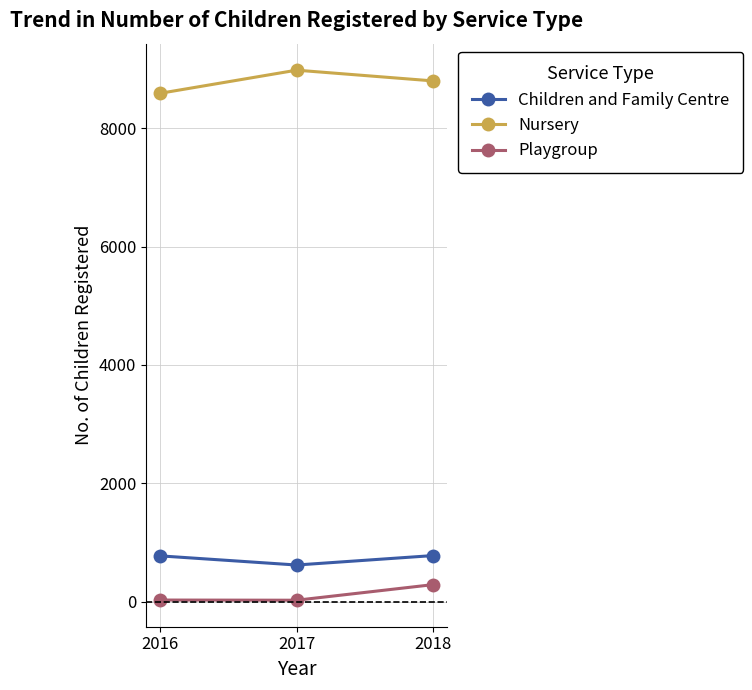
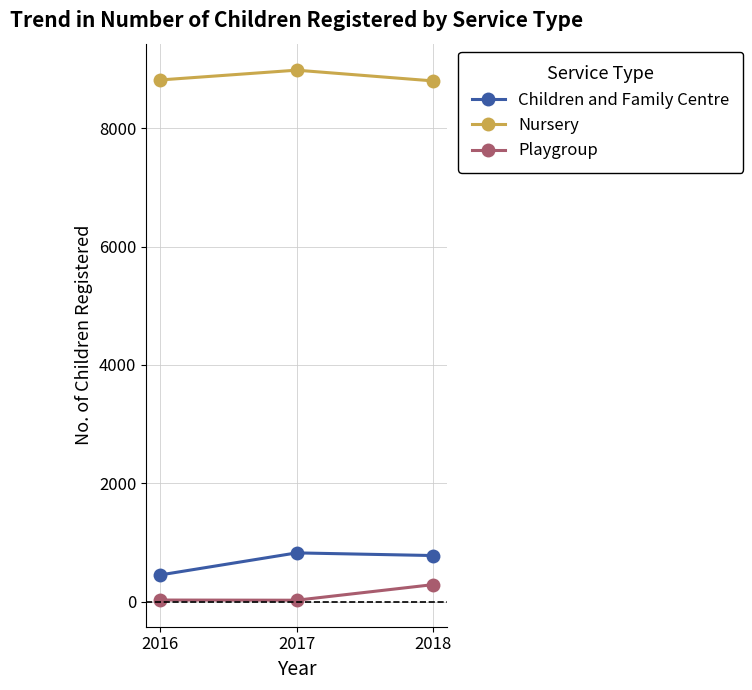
  {
    "Children and Family Centre": {
-     "2016": 800,
-     "2017": 600,
+     "2016": 400,
+     "2017": 800,
      "2018": 800
    },
    "Nursery": {
-     "2016": 8600,
+     "2016": 8800,
      "2017": 9000,
      "2018": 8800
    },
    "Playgroup": {
      "2016": 0,
      "2017": 0,
      "2018": 300
    }
  }
